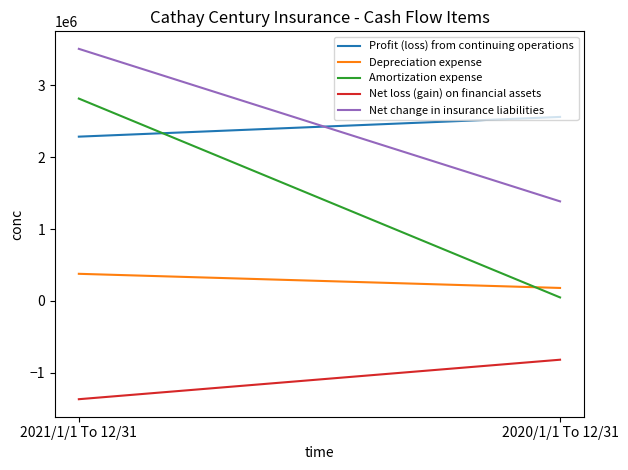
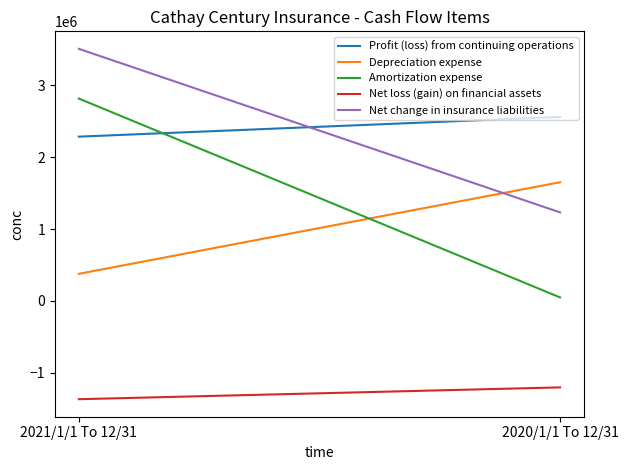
  {
    "Profit (loss) from continuing operations": {
      "2021/1/1 To 12/31": 2300000
    },
    "Depreciation expense": {
      "2021/1/1 To 12/31": 400000,
-     "2020/1/1 To 12/31": 200000
+     "2020/1/1 To 12/31": 1700000
    },
    "Amortization expense": {
      "2021/1/1 To 12/31": 2800000,
      "2020/1/1 To 12/31": 0
    },
    "Net loss (gain) on financial assets": {
      "2021/1/1 To 12/31": -1400000,
-     "2020/1/1 To 12/31": -800000
+     "2020/1/1 To 12/31": -1200000
    },
    "Net change in insurance liabilities": {
      "2021/1/1 To 12/31": 3500000,
-     "2020/1/1 To 12/31": 1400000
+     "2020/1/1 To 12/31": 1200000
    }
  }
